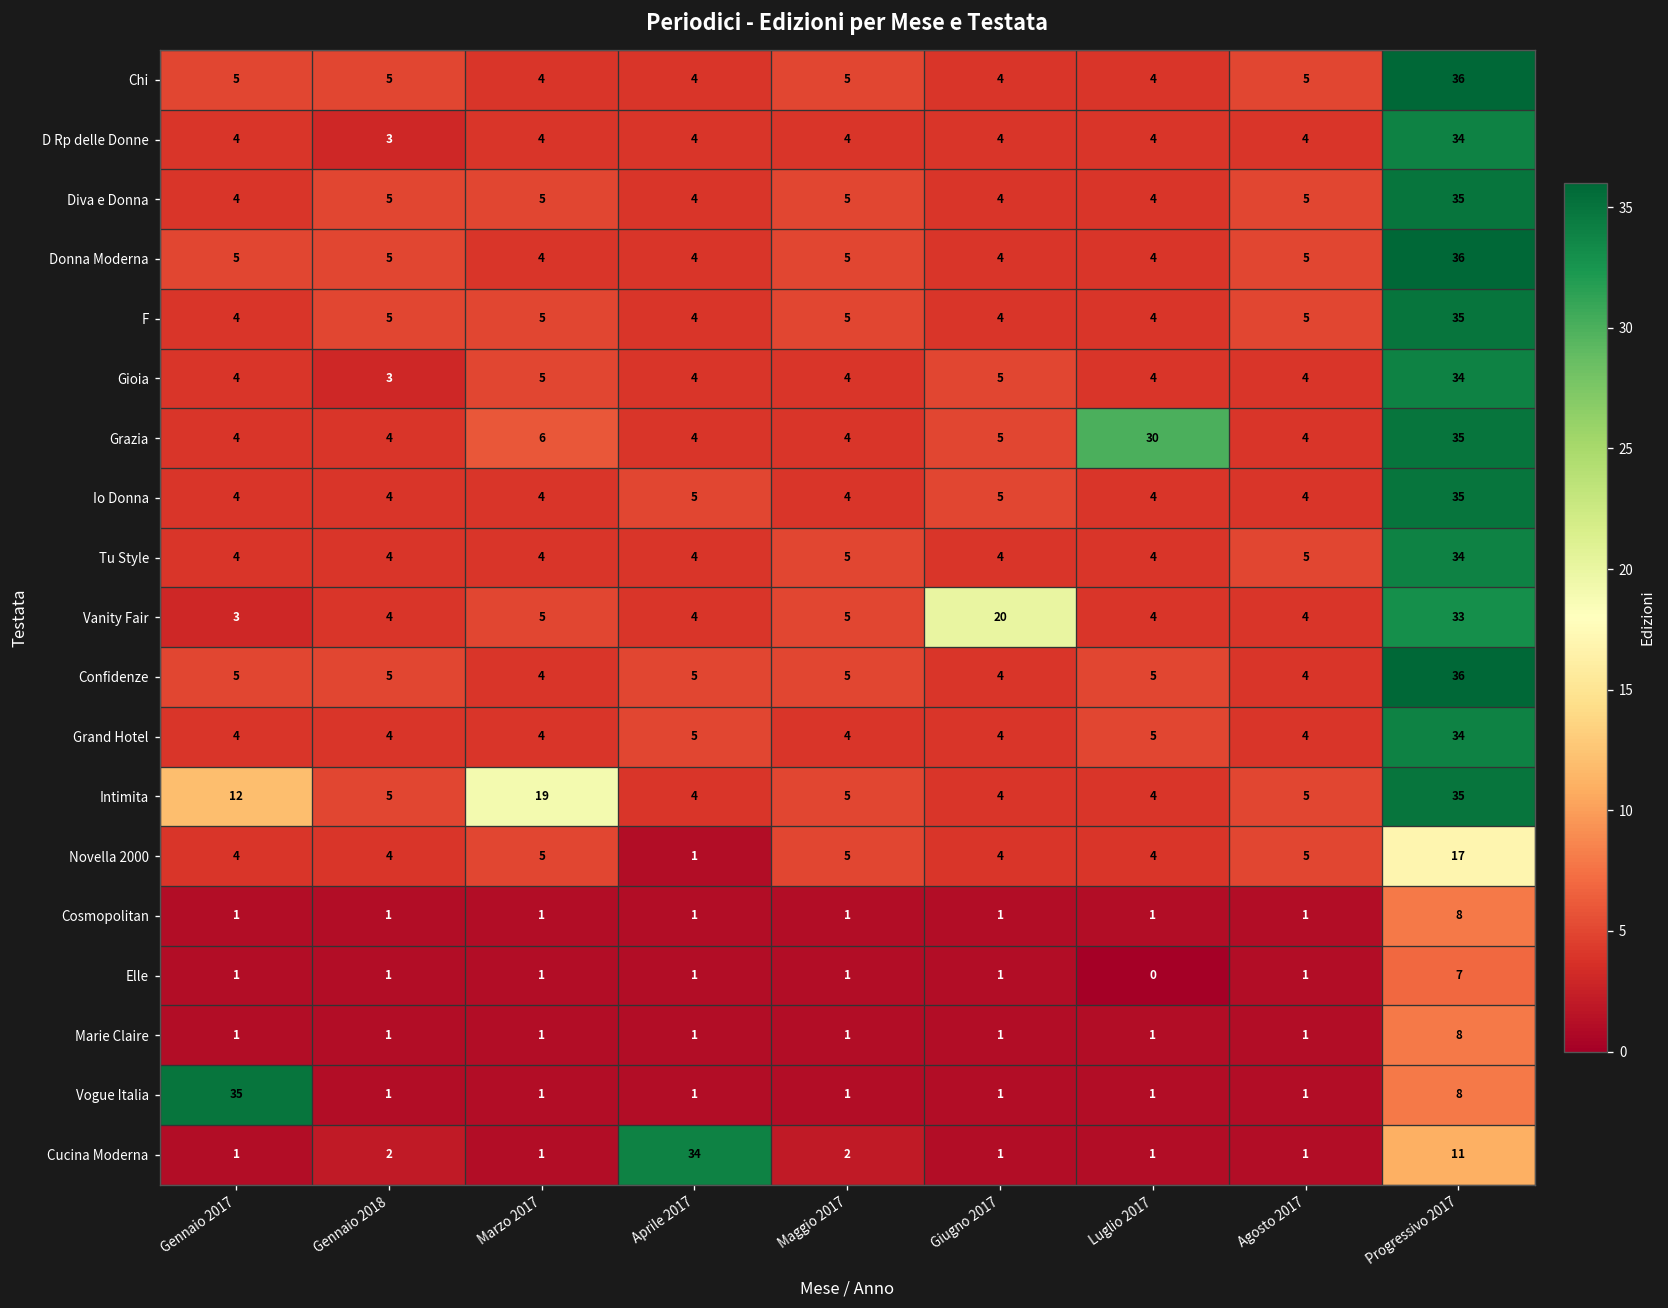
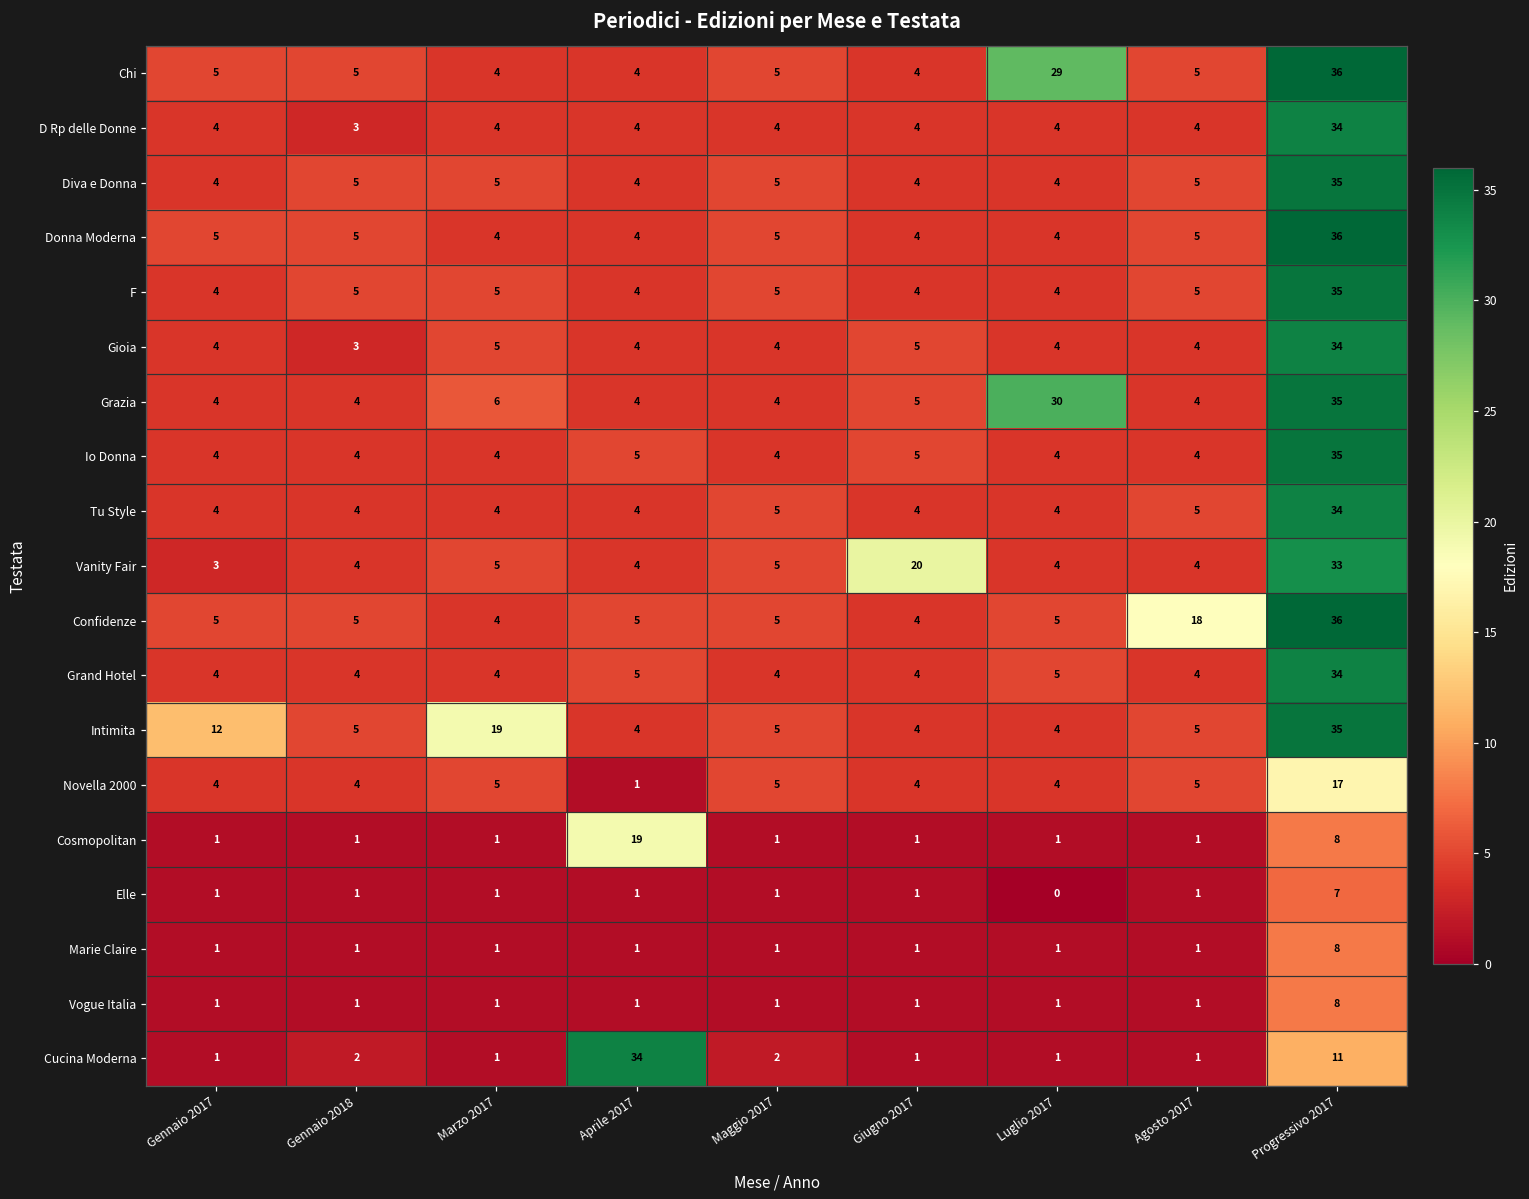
  {
    "Chi": {
      "Gennaio 2017": 5,
      "Gennaio 2018": 5,
      "Marzo 2017": 4,
      "Aprile 2017": 4,
      "Maggio 2017": 5,
      "Giugno 2017": 4,
-     "Luglio 2017": 4,
+     "Luglio 2017": 29,
      "Agosto 2017": 5,
      "Progressivo 2017": 36
    },
    "D Rp delle Donne": {
      "Gennaio 2017": 4,
      "Gennaio 2018": 3,
      "Marzo 2017": 4,
      "Aprile 2017": 4,
      "Maggio 2017": 4,
      "Giugno 2017": 4,
      "Luglio 2017": 4,
      "Agosto 2017": 4,
      "Progressivo 2017": 34
    },
    "Diva e Donna": {
      "Gennaio 2017": 4,
      "Gennaio 2018": 5,
      "Marzo 2017": 5,
      "Aprile 2017": 4,
      "Maggio 2017": 5,
      "Giugno 2017": 4,
      "Luglio 2017": 4,
      "Agosto 2017": 5,
      "Progressivo 2017": 35
    },
    "Donna Moderna": {
      "Gennaio 2017": 5,
      "Gennaio 2018": 5,
      "Marzo 2017": 4,
      "Aprile 2017": 4,
      "Maggio 2017": 5,
      "Giugno 2017": 4,
      "Luglio 2017": 4,
      "Agosto 2017": 5,
      "Progressivo 2017": 36
    },
    "F": {
      "Gennaio 2017": 4,
      "Gennaio 2018": 5,
      "Marzo 2017": 5,
      "Aprile 2017": 4,
      "Maggio 2017": 5,
      "Giugno 2017": 4,
      "Luglio 2017": 4,
      "Agosto 2017": 5,
      "Progressivo 2017": 35
    },
    "Gioia": {
      "Gennaio 2017": 4,
      "Gennaio 2018": 3,
      "Marzo 2017": 5,
      "Aprile 2017": 4,
      "Maggio 2017": 4,
      "Giugno 2017": 5,
      "Luglio 2017": 4,
      "Agosto 2017": 4,
      "Progressivo 2017": 34
    },
    "Grazia": {
      "Gennaio 2017": 4,
      "Gennaio 2018": 4,
      "Marzo 2017": 6,
      "Aprile 2017": 4,
      "Maggio 2017": 4,
      "Giugno 2017": 5,
      "Luglio 2017": 30,
      "Agosto 2017": 4,
      "Progressivo 2017": 35
    },
    "Io Donna": {
      "Gennaio 2017": 4,
      "Gennaio 2018": 4,
      "Marzo 2017": 4,
      "Aprile 2017": 5,
      "Maggio 2017": 4,
      "Giugno 2017": 5,
      "Luglio 2017": 4,
      "Agosto 2017": 4,
      "Progressivo 2017": 35
    },
    "Tu Style": {
      "Gennaio 2017": 4,
      "Gennaio 2018": 4,
      "Marzo 2017": 4,
      "Aprile 2017": 4,
      "Maggio 2017": 5,
      "Giugno 2017": 4,
      "Luglio 2017": 4,
      "Agosto 2017": 5,
      "Progressivo 2017": 34
    },
    "Vanity Fair": {
      "Gennaio 2017": 3,
      "Gennaio 2018": 4,
      "Marzo 2017": 5,
      "Aprile 2017": 4,
      "Maggio 2017": 5,
      "Giugno 2017": 20,
      "Luglio 2017": 4,
      "Agosto 2017": 4,
      "Progressivo 2017": 33
    },
    "Confidenze": {
      "Gennaio 2017": 5,
      "Gennaio 2018": 5,
      "Marzo 2017": 4,
      "Aprile 2017": 5,
      "Maggio 2017": 5,
      "Giugno 2017": 4,
      "Luglio 2017": 5,
-     "Agosto 2017": 4,
+     "Agosto 2017": 18,
      "Progressivo 2017": 36
    },
    "Grand Hotel": {
      "Gennaio 2017": 4,
      "Gennaio 2018": 4,
      "Marzo 2017": 4,
      "Aprile 2017": 5,
      "Maggio 2017": 4,
      "Giugno 2017": 4,
      "Luglio 2017": 5,
      "Agosto 2017": 4,
      "Progressivo 2017": 34
    },
    "Intimita": {
      "Gennaio 2017": 12,
      "Gennaio 2018": 5,
      "Marzo 2017": 19,
      "Aprile 2017": 4,
      "Maggio 2017": 5,
      "Giugno 2017": 4,
      "Luglio 2017": 4,
      "Agosto 2017": 5,
      "Progressivo 2017": 35
    },
    "Novella 2000": {
      "Gennaio 2017": 4,
      "Gennaio 2018": 4,
      "Marzo 2017": 5,
      "Aprile 2017": 1,
      "Maggio 2017": 5,
      "Giugno 2017": 4,
      "Luglio 2017": 4,
      "Agosto 2017": 5,
      "Progressivo 2017": 17
    },
    "Cosmopolitan": {
      "Gennaio 2017": 1,
      "Gennaio 2018": 1,
      "Marzo 2017": 1,
-     "Aprile 2017": 1,
+     "Aprile 2017": 19,
      "Maggio 2017": 1,
      "Giugno 2017": 1,
      "Luglio 2017": 1,
      "Agosto 2017": 1,
      "Progressivo 2017": 8
    },
    "Elle": {
      "Gennaio 2017": 1,
      "Gennaio 2018": 1,
      "Marzo 2017": 1,
      "Aprile 2017": 1,
      "Maggio 2017": 1,
      "Giugno 2017": 1,
      "Luglio 2017": 0,
      "Agosto 2017": 1,
      "Progressivo 2017": 7
    },
    "Marie Claire": {
      "Gennaio 2017": 1,
      "Gennaio 2018": 1,
      "Marzo 2017": 1,
      "Aprile 2017": 1,
      "Maggio 2017": 1,
      "Giugno 2017": 1,
      "Luglio 2017": 1,
      "Agosto 2017": 1,
      "Progressivo 2017": 8
    },
    "Vogue Italia": {
-     "Gennaio 2017": 35,
+     "Gennaio 2017": 1,
      "Gennaio 2018": 1,
      "Marzo 2017": 1,
      "Aprile 2017": 1,
      "Maggio 2017": 1,
      "Giugno 2017": 1,
      "Luglio 2017": 1,
      "Agosto 2017": 1,
      "Progressivo 2017": 8
    },
    "Cucina Moderna": {
      "Gennaio 2017": 1,
      "Gennaio 2018": 2,
      "Marzo 2017": 1,
      "Aprile 2017": 34,
      "Maggio 2017": 2,
      "Giugno 2017": 1,
      "Luglio 2017": 1,
      "Agosto 2017": 1,
      "Progressivo 2017": 11
    }
  }
